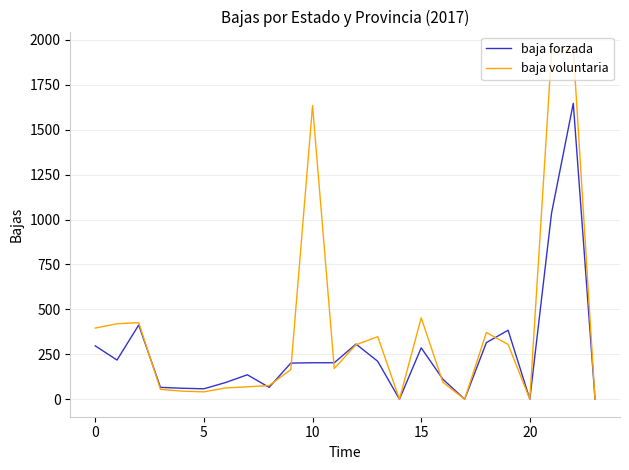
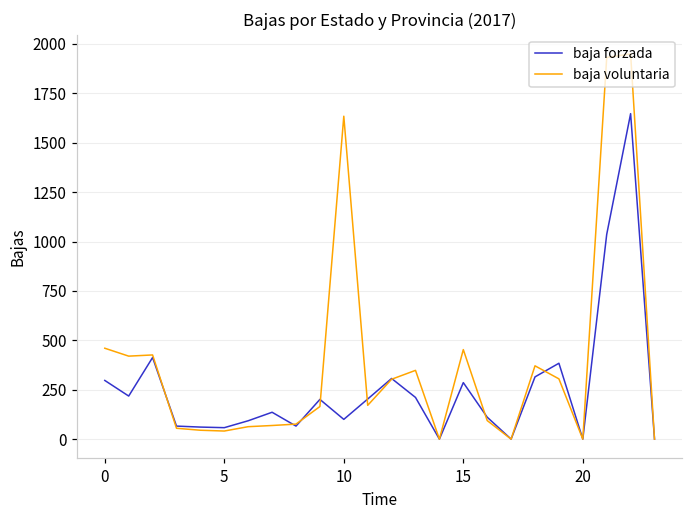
  {
    "baja forzada": {
      "0": 300,
      "5": 60,
-     "10": 200,
+     "10": 100,
      "15": 290
    },
    "baja voluntaria": {
-     "0": 400,
+     "0": 460,
      "5": 40,
      "10": 1630,
      "15": 450
    }
  }
